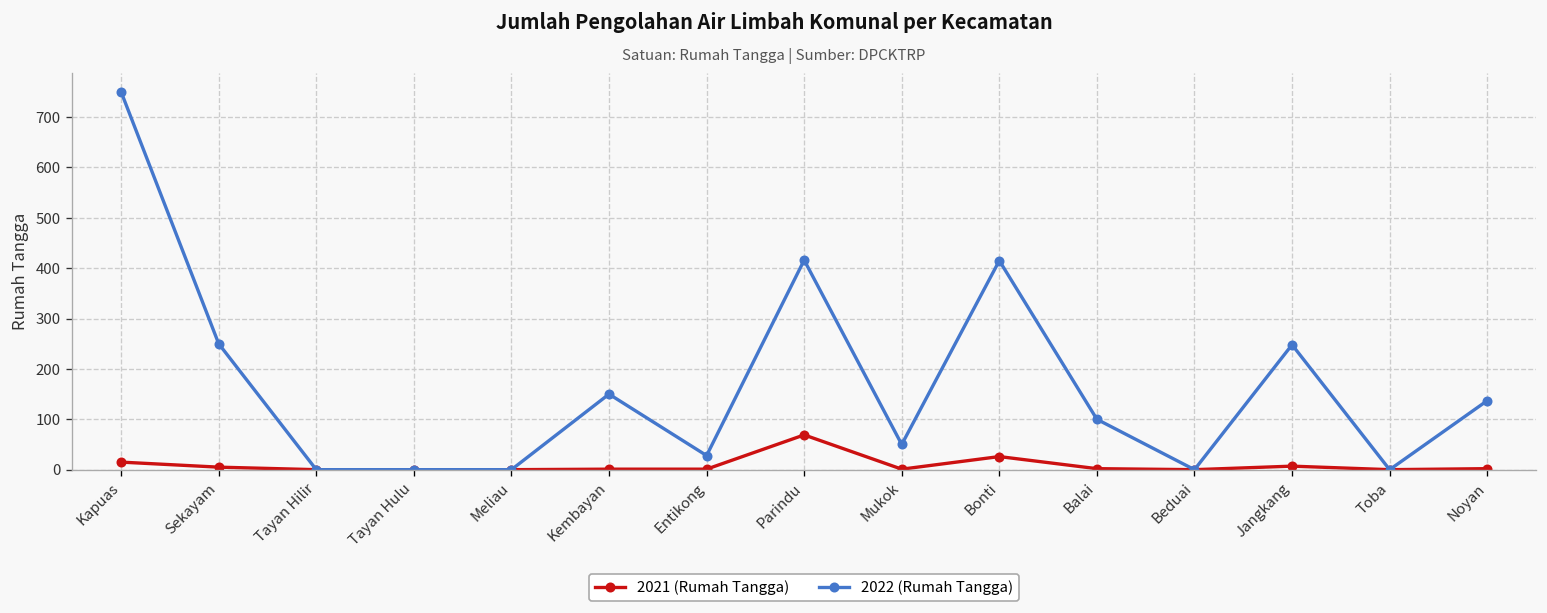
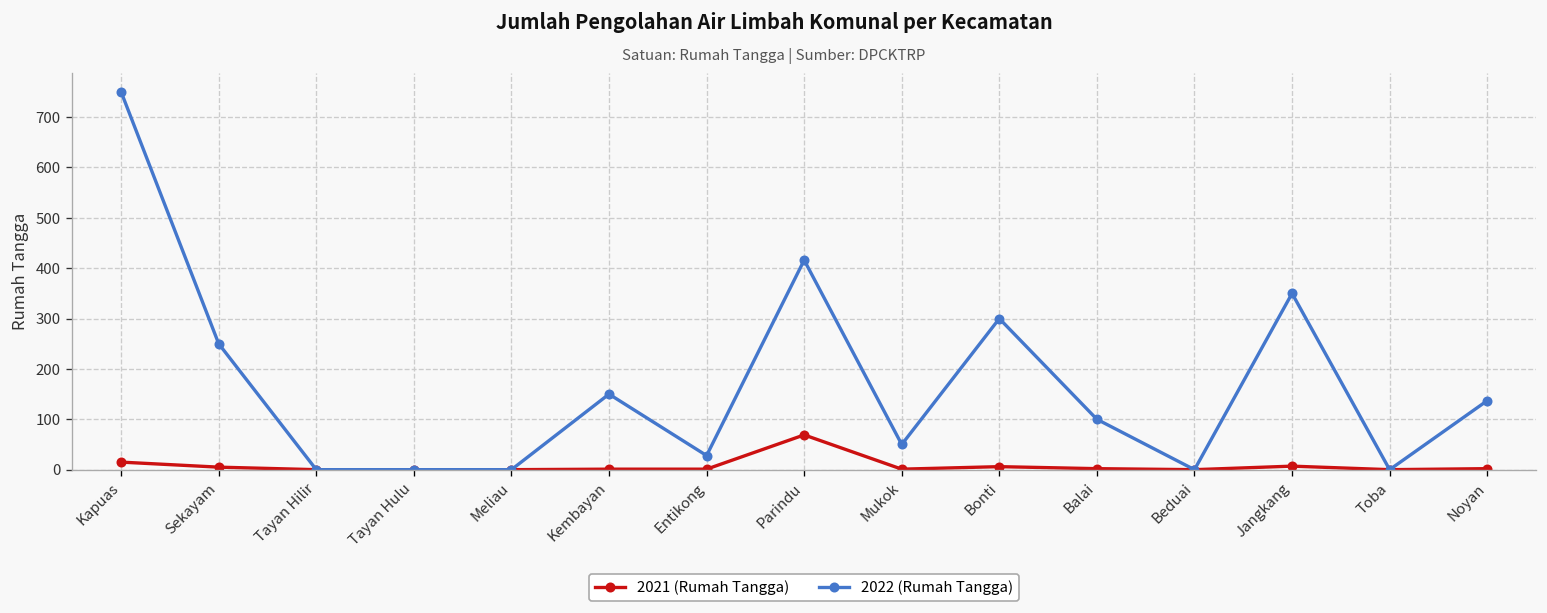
  {
    "2021 (Rumah Tangga)": {
      "Kapuas": 20,
      "Sekayam": 10,
      "Kembayan": 0,
      "Entikong": 0,
      "Parindu": 70,
      "Mukok": 0,
-     "Bonti": 30,
+     "Bonti": 10,
      "Balai": 0,
      "Jangkang": 10,
      "Noyan": 0
    },
    "2022 (Rumah Tangga)": {
      "Kapuas": 750,
      "Sekayam": 250,
      "Kembayan": 150,
      "Entikong": 30,
      "Parindu": 420,
      "Mukok": 50,
-     "Bonti": 420,
+     "Bonti": 300,
      "Balai": 100,
-     "Jangkang": 250,
+     "Jangkang": 350,
      "Noyan": 140
    }
  }
